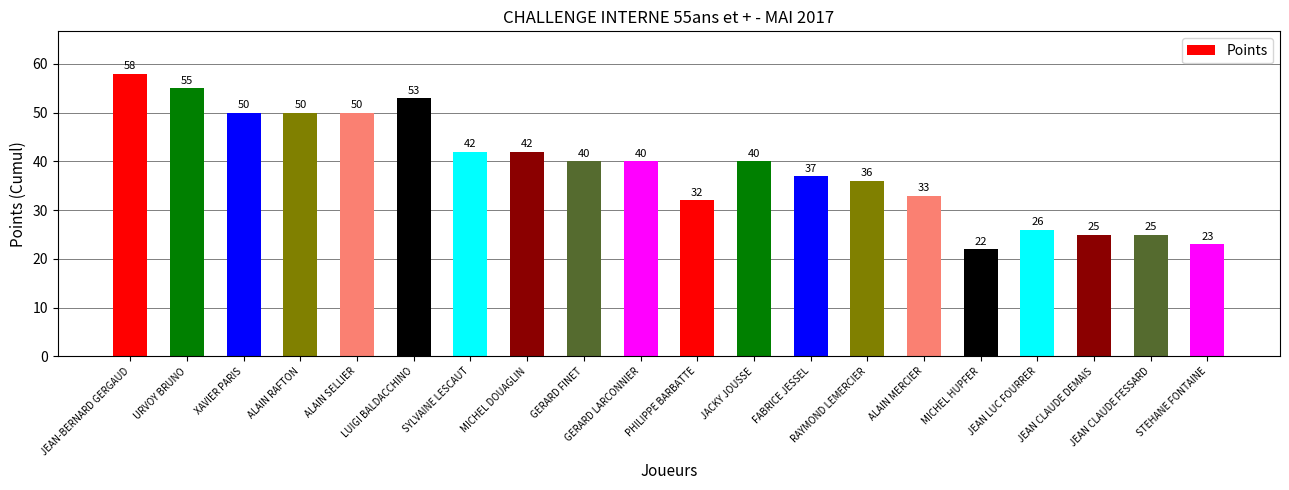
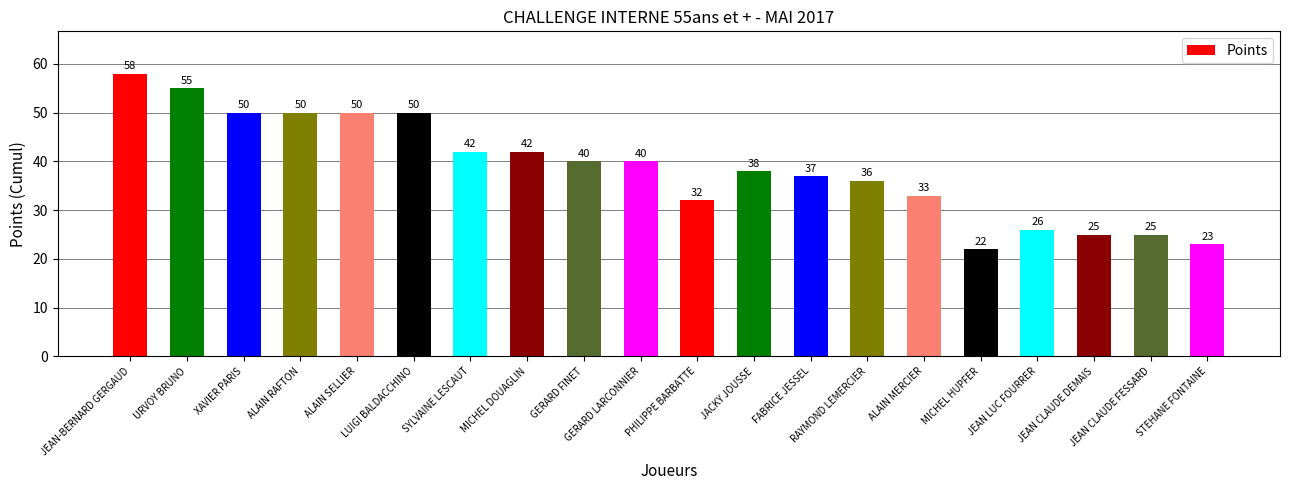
  {
    "JEAN-BERNARD GERGAUD": 58,
    "URVOY BRUNO": 55,
    "XAVIER PARIS": 50,
    "ALAIN RAFTON": 50,
    "ALAIN SELLIER": 50,
-   "LUIGI BALDACCHINO": 53,
+   "LUIGI BALDACCHINO": 50,
    "SYLVAINE LESCAUT": 42,
    "MICHEL DOUAGLIN": 42,
    "GERARD FINET": 40,
    "GERARD LARCONNIER": 40,
    "PHILIPPE BARBATTE": 32,
-   "JACKY JOUSSE": 40,
+   "JACKY JOUSSE": 38,
    "FABRICE JESSEL": 37,
    "RAYMOND LEMERCIER": 36,
    "ALAIN MERCIER": 33,
    "MICHEL HUPFER": 22,
    "JEAN LUC FOURRER": 26,
    "JEAN CLAUDE DEMAIS": 25,
    "JEAN CLAUDE FESSARD": 25,
    "STEHANE FONTAINE": 23
  }
